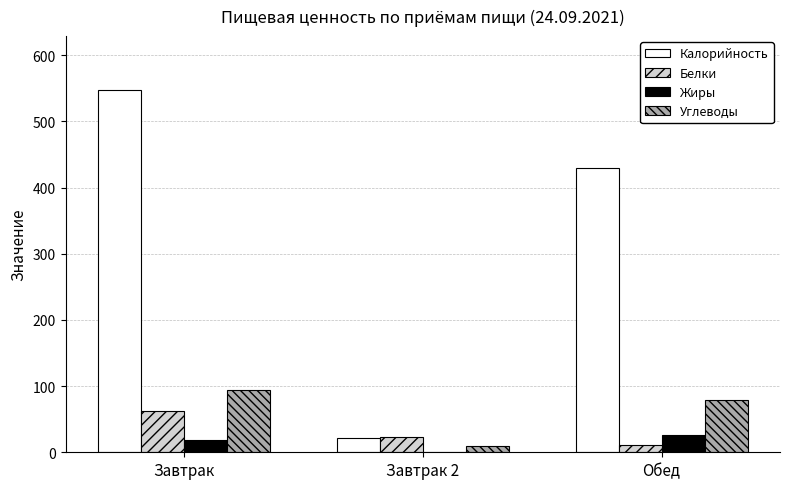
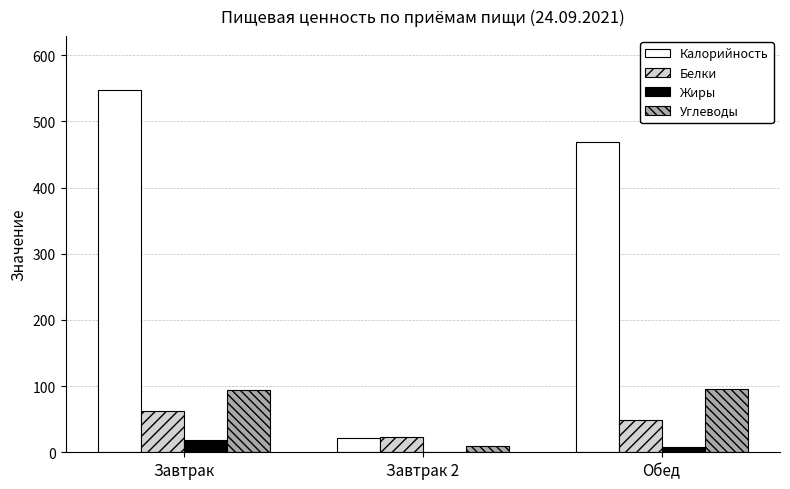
  {
    "Калорийность": {
      "Завтрак": 550,
      "Завтрак 2": 20,
-     "Обед": 430
+     "Обед": 470
    },
    "Белки": {
      "Завтрак": 60,
      "Завтрак 2": 20,
-     "Обед": 10
+     "Обед": 50
    },
    "Жиры": {
      "Завтрак": 20,
-     "Обед": 30
+     "Обед": 10
    },
    "Углеводы": {
      "Завтрак": 90,
      "Завтрак 2": 10,
-     "Обед": 80
+     "Обед": 100
    }
  }
